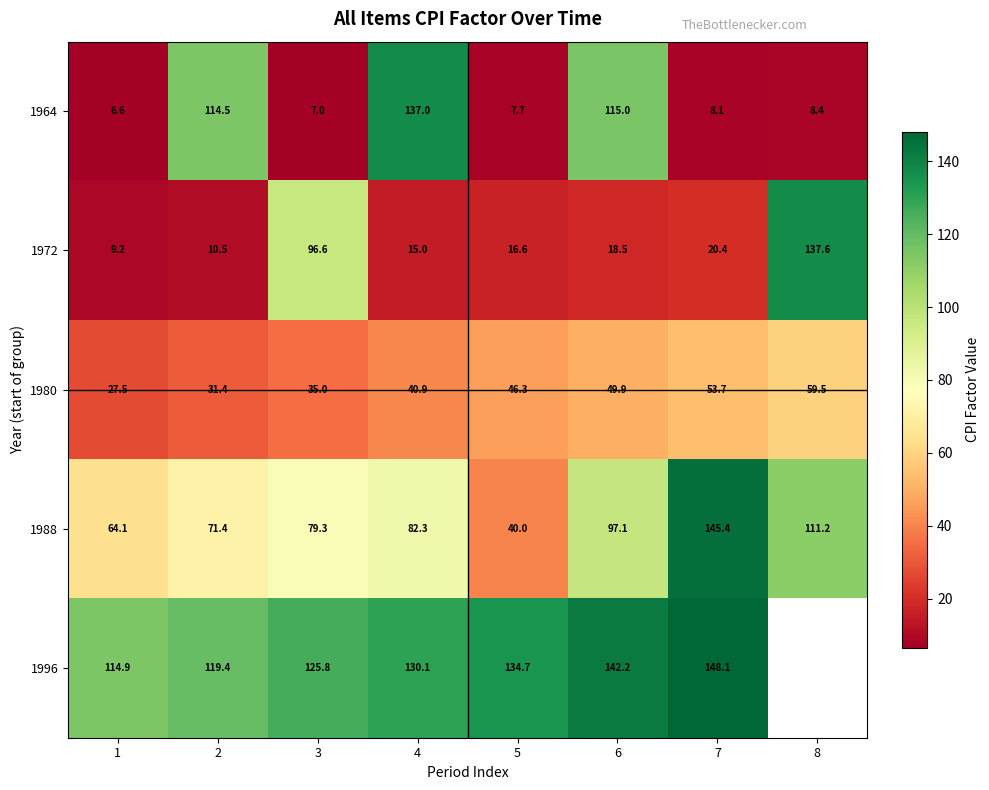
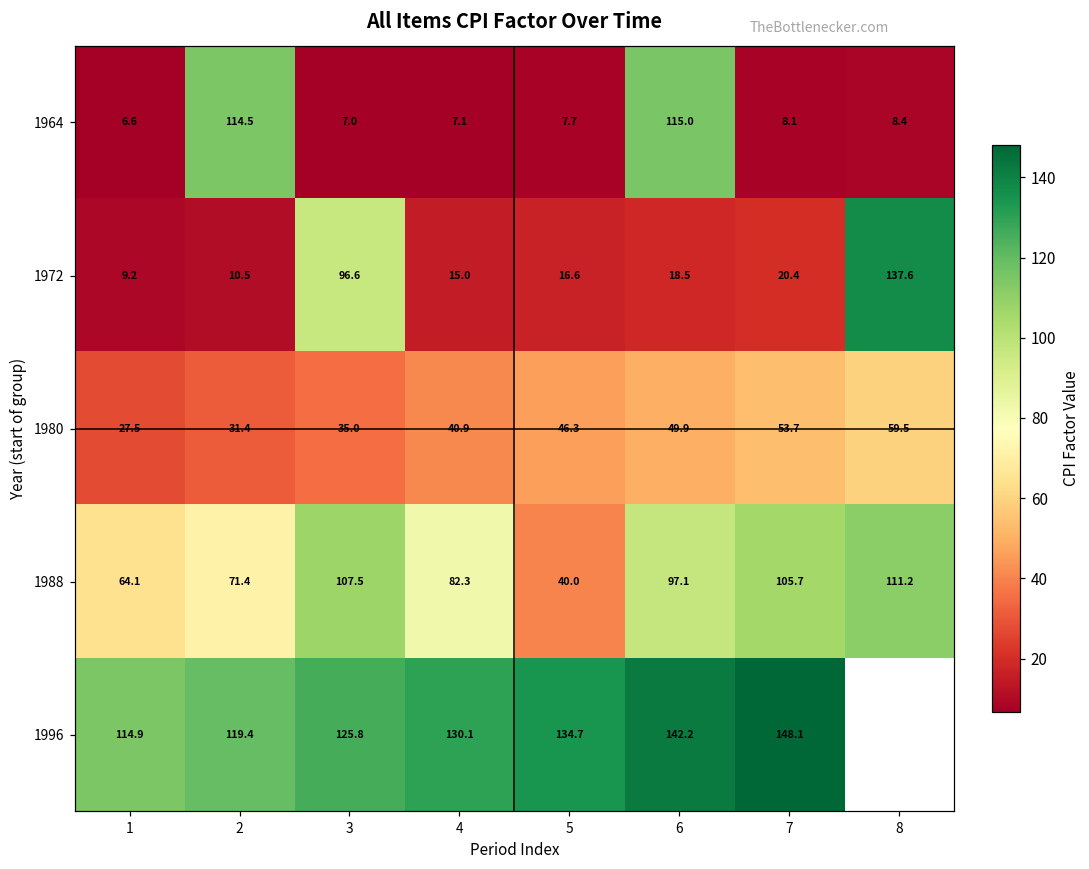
  {
    "1964": {
      "1": 6.6,
      "2": 114.5,
      "3": 7.0,
-     "4": 137.0,
+     "4": 7.1,
      "5": 7.7,
      "6": 115.0,
      "7": 8.1,
      "8": 8.4
    },
    "1972": {
      "1": 9.2,
      "2": 10.5,
      "3": 96.6,
      "4": 15.0,
      "5": 16.6,
      "6": 18.5,
      "7": 20.4,
      "8": 137.6
    },
    "1980": {
      "1": 27.5,
      "2": 31.4,
      "3": 35.0,
      "4": 40.9,
      "5": 46.3,
      "6": 49.9,
      "7": 53.7,
      "8": 59.5
    },
    "1988": {
      "1": 64.1,
      "2": 71.4,
-     "3": 79.3,
+     "3": 107.5,
      "4": 82.3,
      "5": 40.0,
      "6": 97.1,
-     "7": 145.4,
+     "7": 105.7,
      "8": 111.2
    },
    "1996": {
      "1": 114.9,
      "2": 119.4,
      "3": 125.8,
      "4": 130.1,
      "5": 134.7,
      "6": 142.2,
      "7": 148.1
    }
  }
